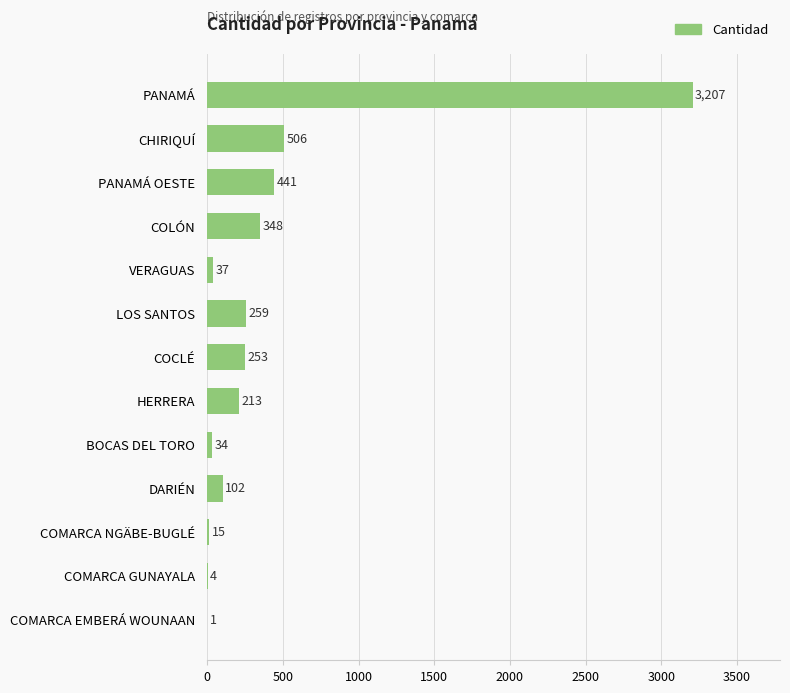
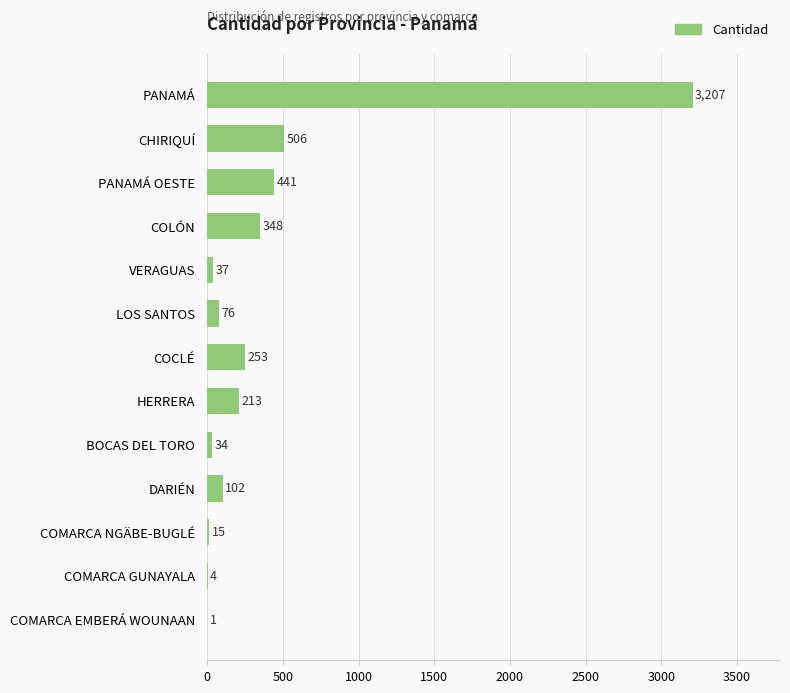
  {
    "PANAMÁ": "3,207",
    "CHIRIQUÍ": "506",
    "PANAMÁ OESTE": "441",
    "COLÓN": "348",
    "VERAGUAS": "37",
-   "LOS SANTOS": "259",
+   "LOS SANTOS": "76",
    "COCLÉ": "253",
    "HERRERA": "213",
    "BOCAS DEL TORO": "34",
    "DARIÉN": "102",
    "COMARCA NGÄBE-BUGLÉ": "15",
    "COMARCA GUNAYALA": "4",
    "COMARCA EMBERÁ WOUNAAN": "1"
  }
